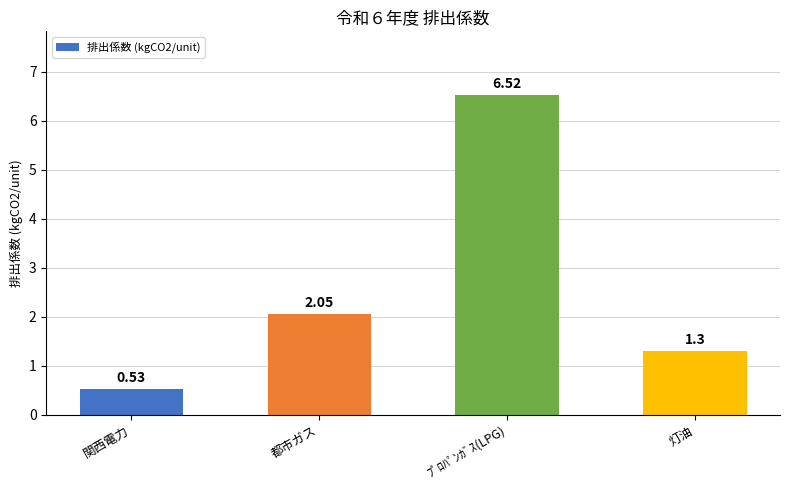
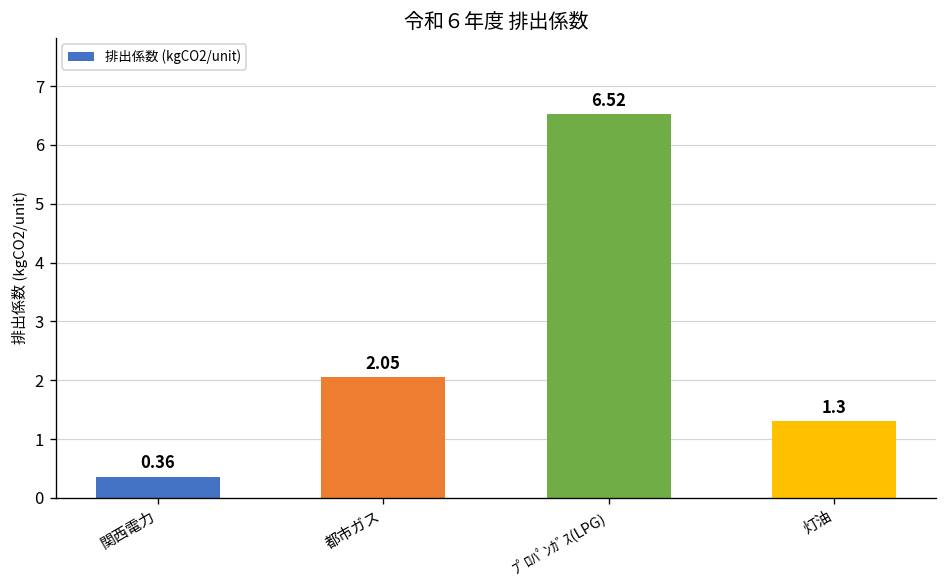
  {
-   "関西電力": 0.53,
+   "関西電力": 0.36,
    "都市ガス": 2.05,
    "ﾌﾟﾛﾊﾟﾝｶﾞｽ(LPG)": 6.52,
    "灯油": 1.3
  }
